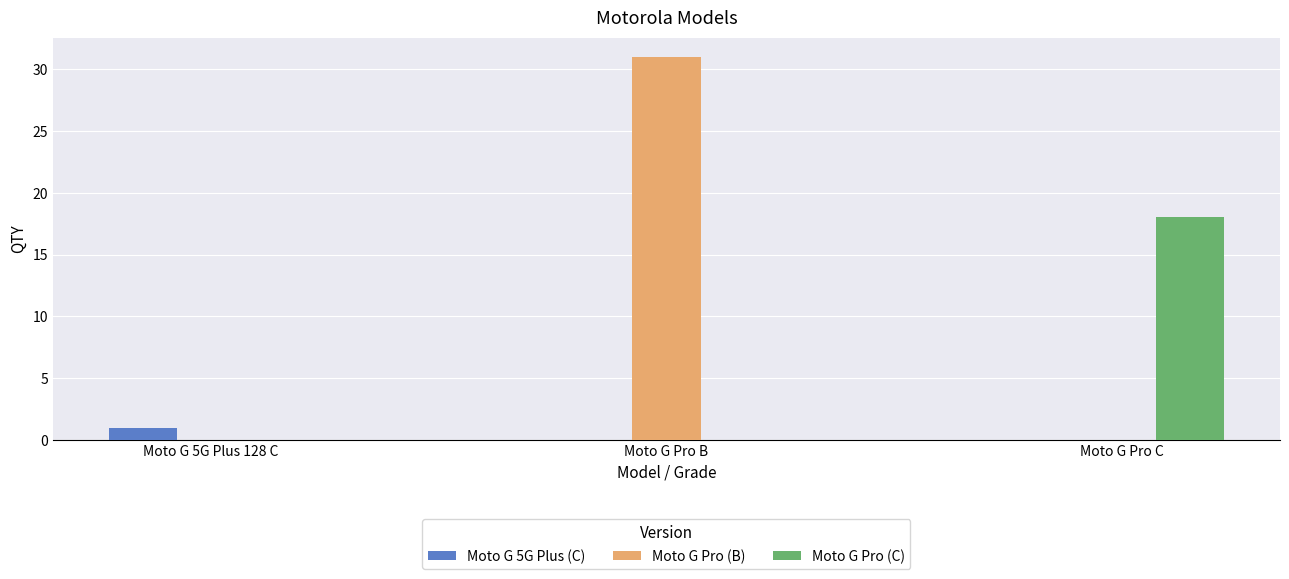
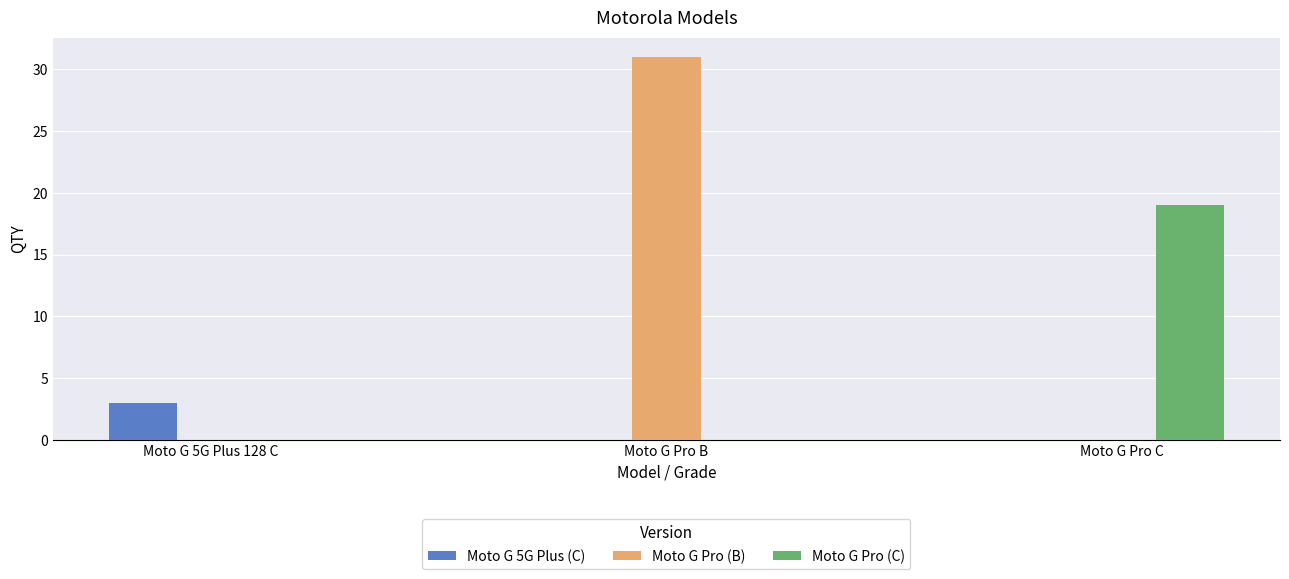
  {
    "Moto G 5G Plus (C)": {
-     "Moto G 5G Plus 128 C": 1,
+     "Moto G 5G Plus 128 C": 3,
      "Moto G Pro B": 0,
      "Moto G Pro C": 0
    },
    "Moto G Pro (B)": {
      "Moto G 5G Plus 128 C": 0,
      "Moto G Pro B": 31,
      "Moto G Pro C": 0
    },
    "Moto G Pro (C)": {
      "Moto G 5G Plus 128 C": 0,
      "Moto G Pro B": 0,
-     "Moto G Pro C": 18
+     "Moto G Pro C": 19
    }
  }
